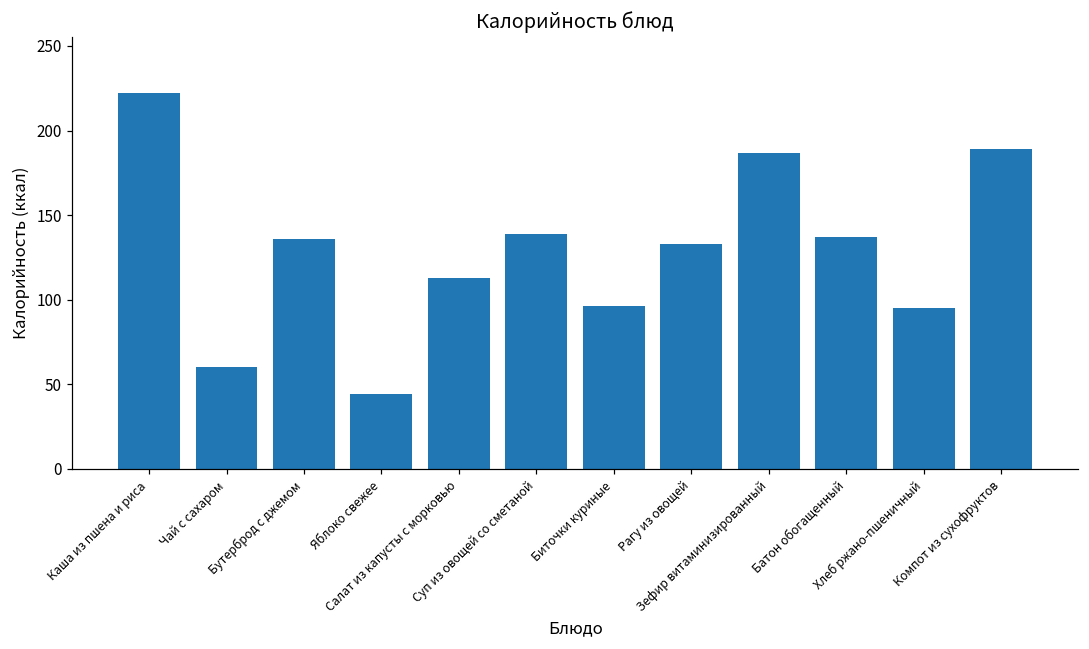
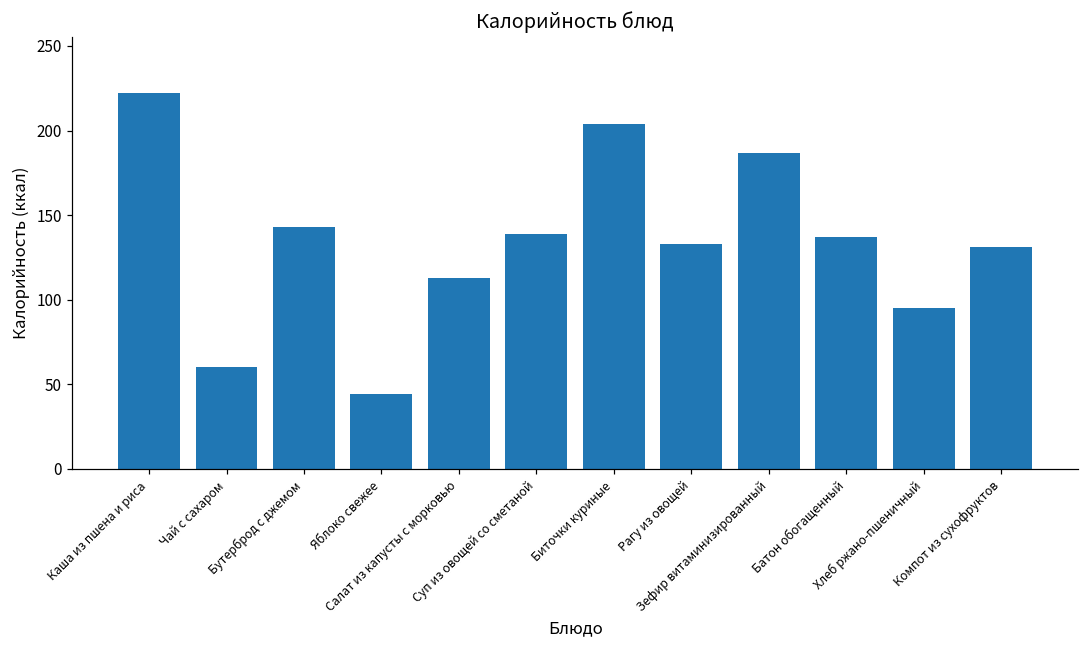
  {
    "Каша из пшена и риса": 222,
    "Чай с сахаром": 60,
-   "Бутерброд с джемом": 136,
+   "Бутерброд с джемом": 143,
    "Яблоко свежее": 44,
    "Салат из капусты с морковью": 113,
    "Суп из овощей со сметаной": 139,
-   "Биточки куриные": 96,
+   "Биточки куриные": 204,
    "Рагу из овощей": 133,
    "Зефир витаминизированный": 187,
    "Батон обогащенный": 137,
    "Хлеб ржано-пшеничный": 95,
-   "Компот из сухофруктов": 189
+   "Компот из сухофруктов": 131
  }
